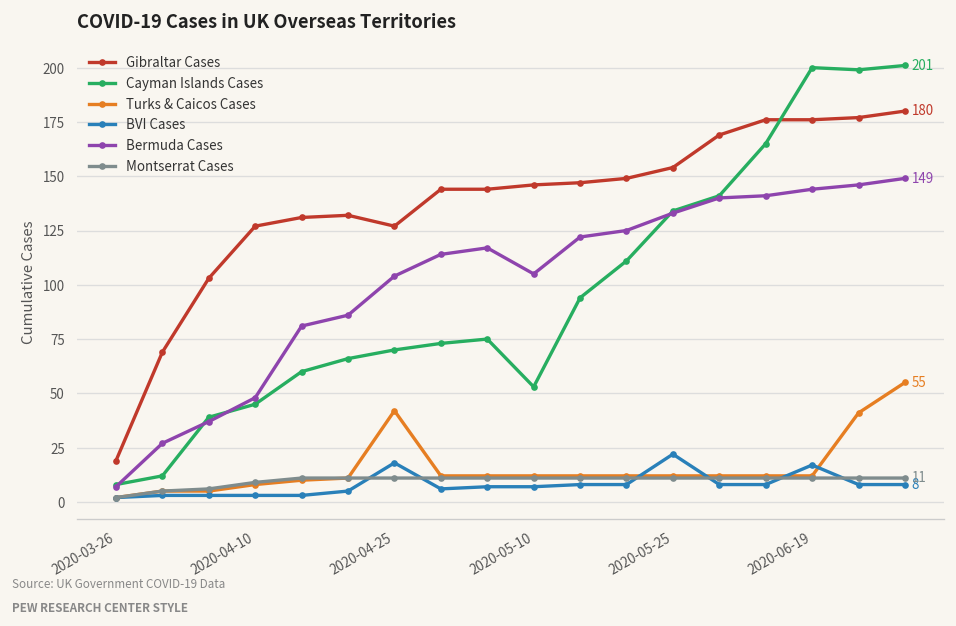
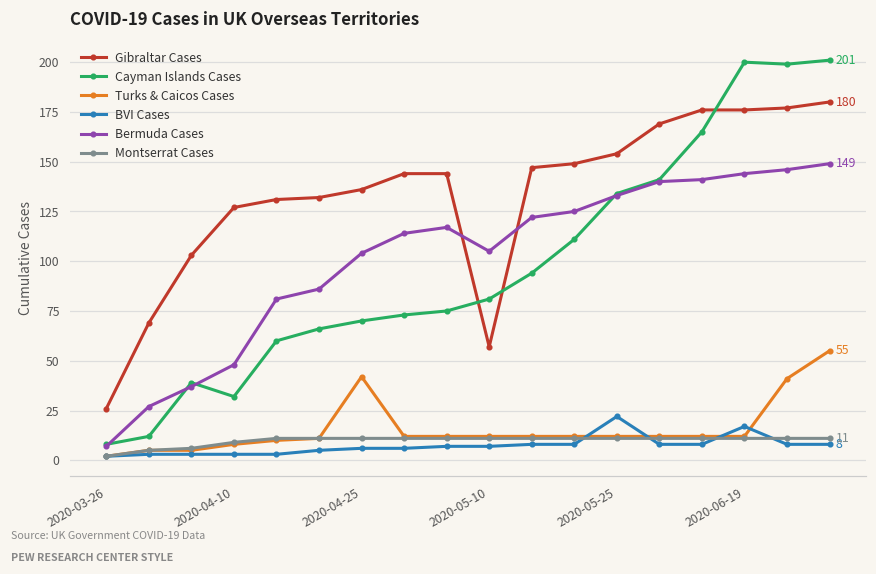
  {
    "Gibraltar Cases": {
-     "2020-03-26": 19,
+     "2020-03-26": 26,
      "2020-04-10": 127,
-     "2020-04-25": 127,
-     "2020-05-10": 146,
+     "2020-04-25": 136,
+     "2020-05-10": 57,
      "2020-05-25": 154,
      "2020-06-19": 176
    },
    "Cayman Islands Cases": {
-     "2020-04-10": 45,
+     "2020-04-10": 32,
      "2020-04-25": 70,
-     "2020-05-10": 53,
+     "2020-05-10": 81,
      "2020-06-19": 200
    },
    "Turks & Caicos Cases": {
      "2020-04-25": 42
    },
    "BVI Cases": {
      "2020-04-10": 3,
-     "2020-04-25": 18,
+     "2020-04-25": 6,
      "2020-05-10": 7,
      "2020-05-25": 22,
      "2020-06-19": 17
    },
    "Bermuda Cases": {
      "2020-04-10": 48,
      "2020-04-25": 104,
      "2020-05-10": 105,
      "2020-06-19": 144
    },
    "Montserrat Cases": {
      "2020-04-25": 11
    }
  }
